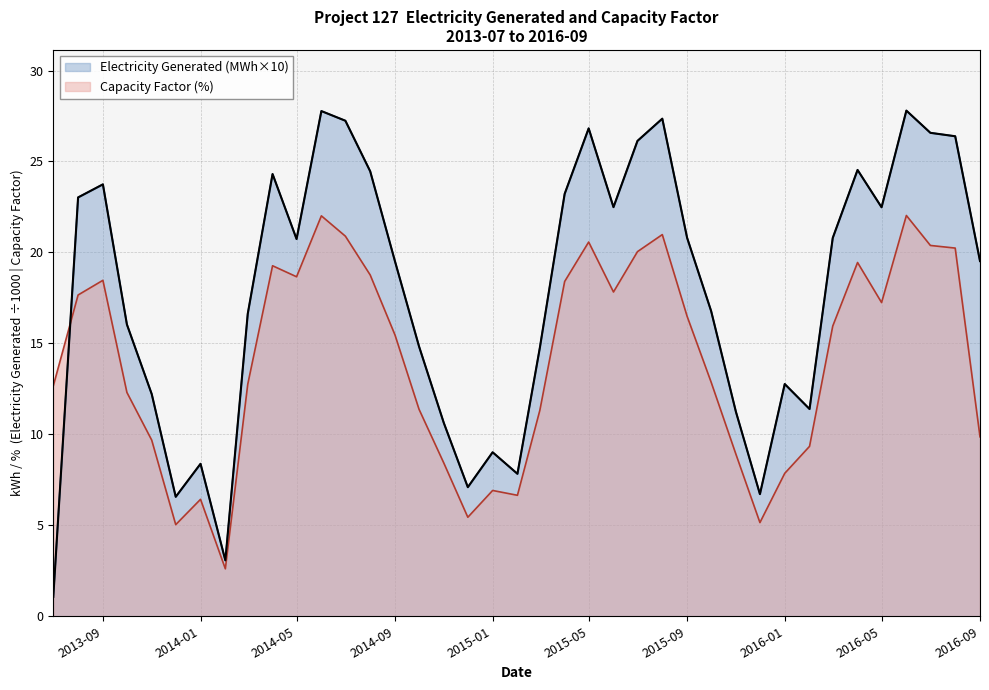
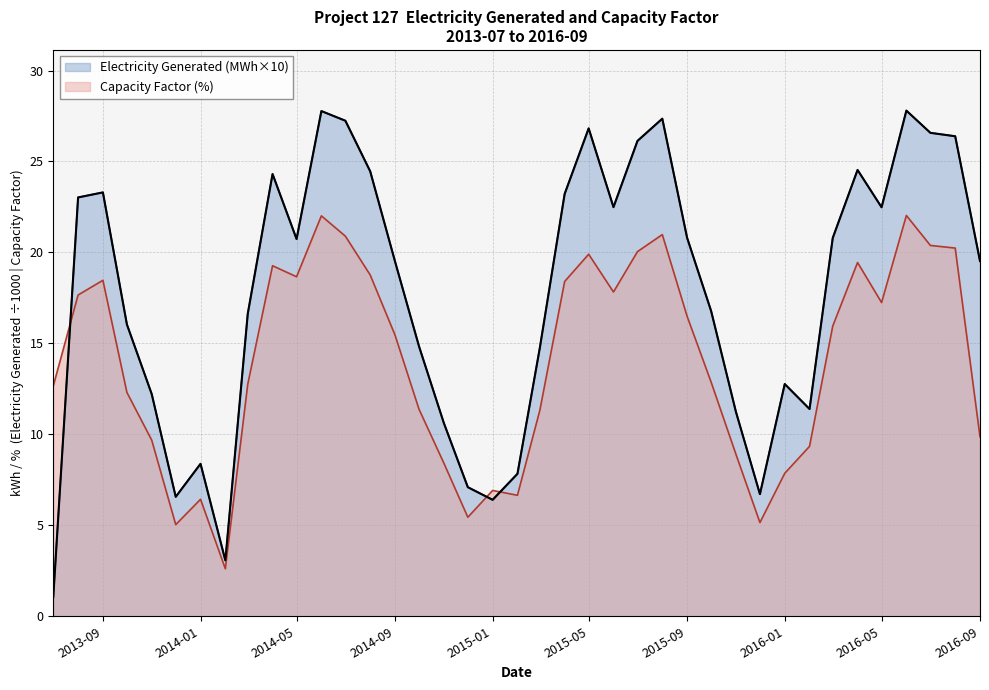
  {
    "Electricity Generated (MWh×10)": {
-     "2013-09": 23.7,
+     "2013-09": 23.3,
      "2014-01": 8.4,
      "2014-05": 20.7,
      "2014-09": 19.5,
-     "2015-01": 9.0,
+     "2015-01": 6.4,
      "2015-05": 26.8,
      "2015-09": 20.8,
      "2016-01": 12.8,
      "2016-05": 22.5,
      "2016-09": 19.5
    },
    "Capacity Factor (%)": {
      "2013-09": 18.5,
      "2014-01": 6.4,
      "2014-05": 18.7,
      "2014-09": 15.5,
      "2015-01": 6.9,
-     "2015-05": 20.6,
+     "2015-05": 19.9,
      "2015-09": 16.5,
      "2016-01": 7.9,
      "2016-05": 17.2,
      "2016-09": 9.9
    }
  }
